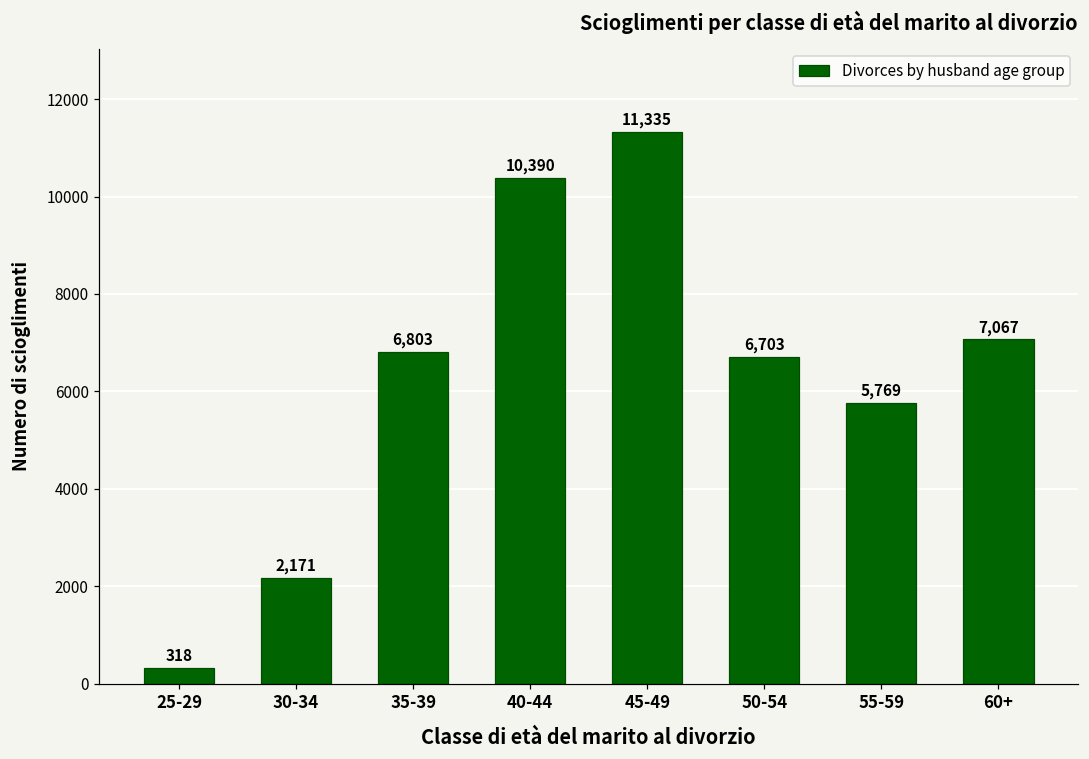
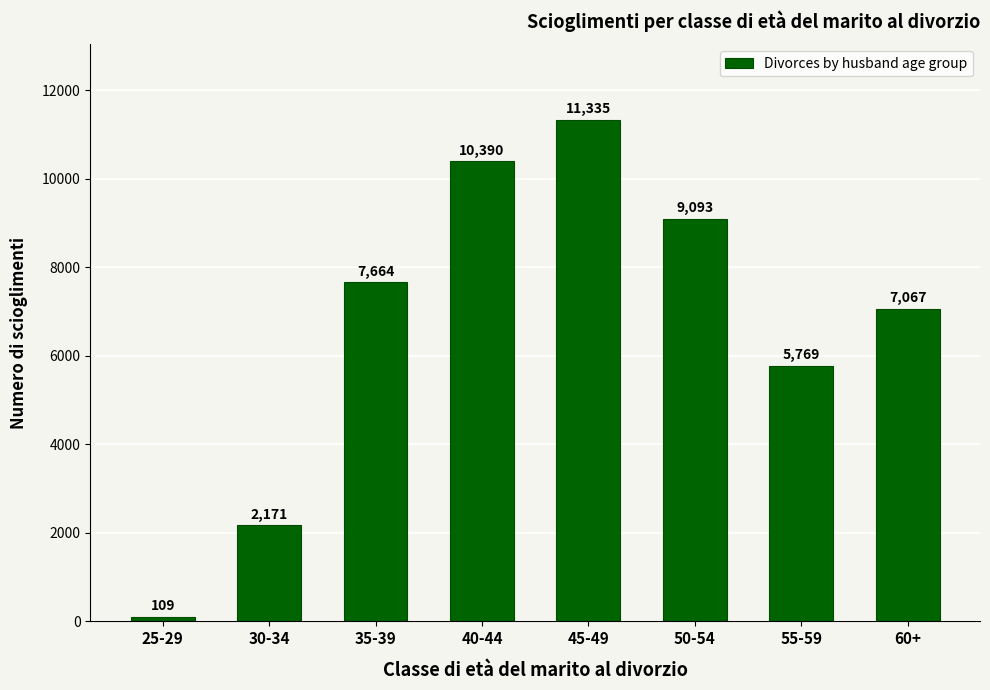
  {
-   "25-29": "318",
+   "25-29": "109",
    "30-34": "2,171",
-   "35-39": "6,803",
+   "35-39": "7,664",
    "40-44": "10,390",
    "45-49": "11,335",
-   "50-54": "6,703",
+   "50-54": "9,093",
    "55-59": "5,769",
    "60+": "7,067"
  }
